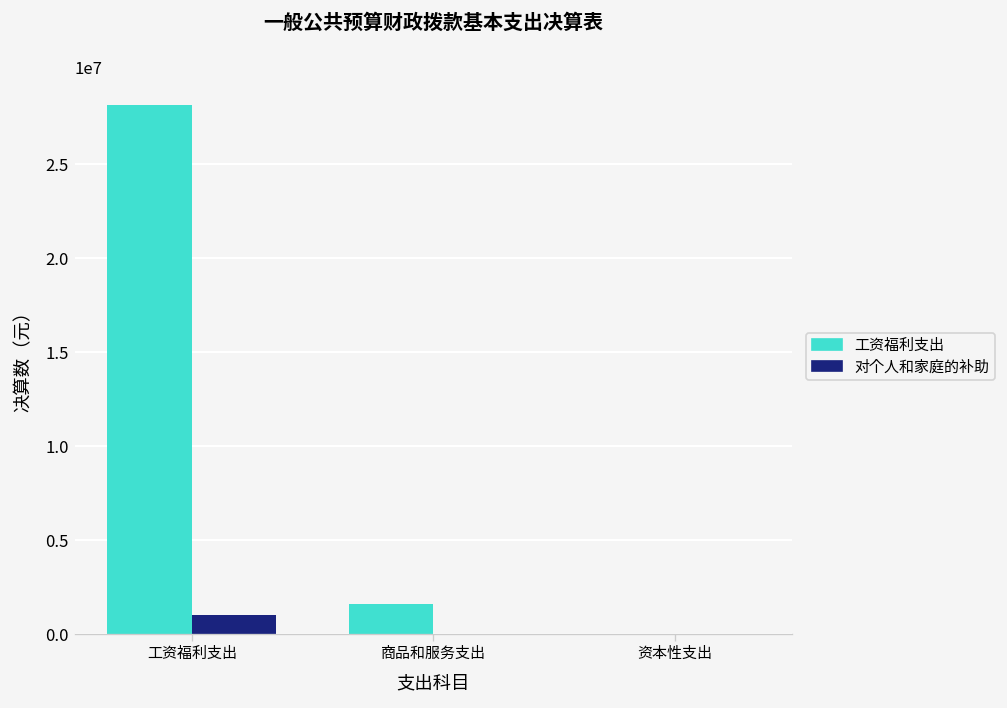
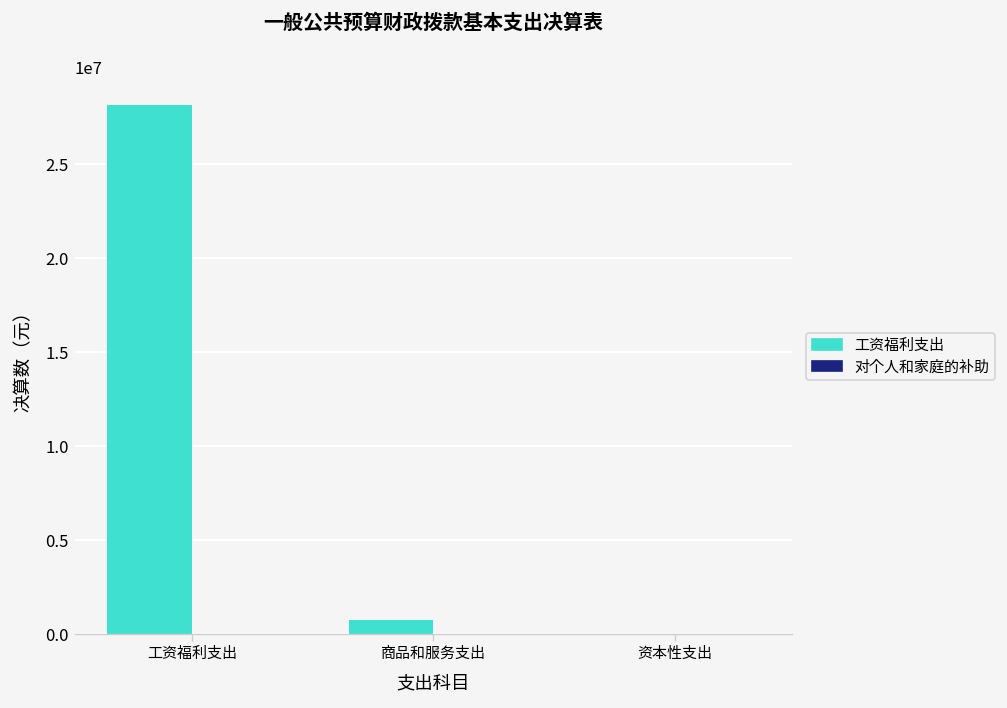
  {
    "工资福利支出": {
      "工资福利支出": 28100000,
-     "商品和服务支出": 1600000,
+     "商品和服务支出": 800000,
      "资本性支出": 0
    },
    "对个人和家庭的补助": {
-     "工资福利支出": 1000000,
+     "工资福利支出": 0,
      "商品和服务支出": 0,
      "资本性支出": 0
    }
  }
